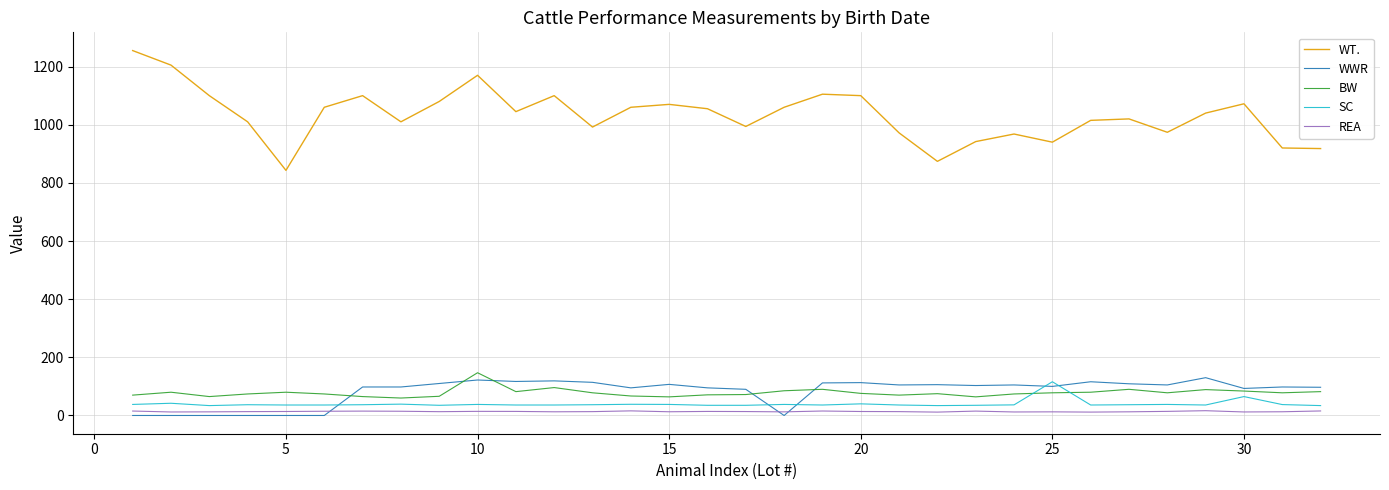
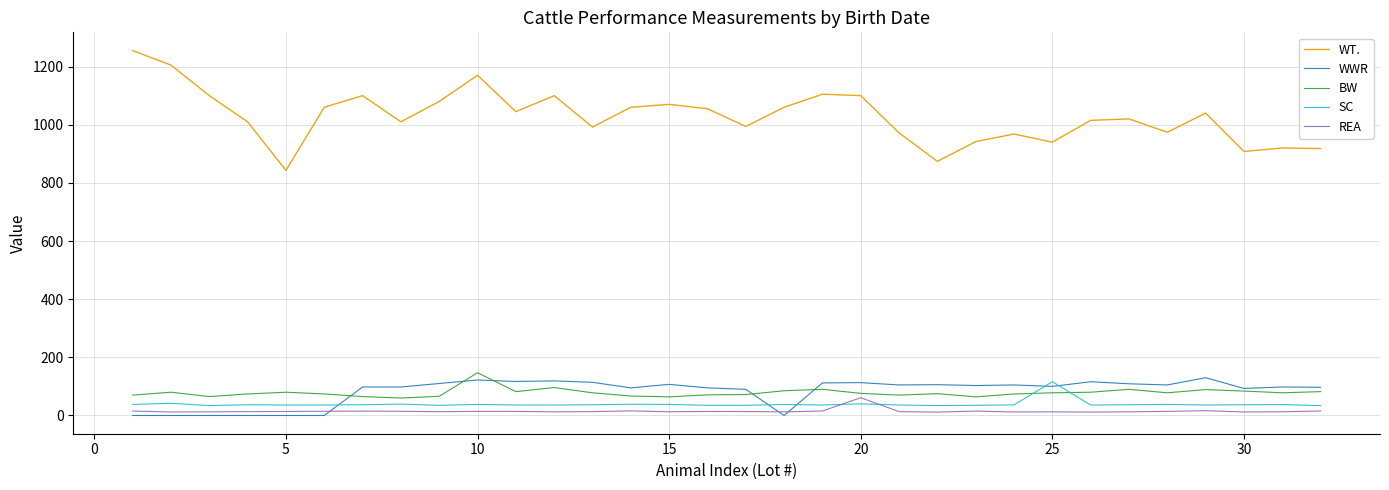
  {
    "WT.": {
      "5": 840,
      "10": 1170,
      "15": 1070,
      "20": 1100,
      "25": 940,
-     "30": 1070
+     "30": 910
    },
    "WWR": {
      "5": 0,
      "10": 120,
      "15": 110,
      "20": 110,
      "25": 100,
      "30": 90
    },
    "BW": {
      "5": 80,
      "10": 150,
      "15": 60,
      "20": 80,
      "25": 80,
      "30": 80
    },
    "SC": {
      "5": 40,
      "10": 40,
      "15": 40,
      "20": 40,
      "25": 120,
-     "30": 70
+     "30": 40
    },
    "REA": {
      "5": 10,
      "10": 10,
      "15": 10,
-     "20": 10,
+     "20": 60,
      "25": 10,
      "30": 10
    }
  }
